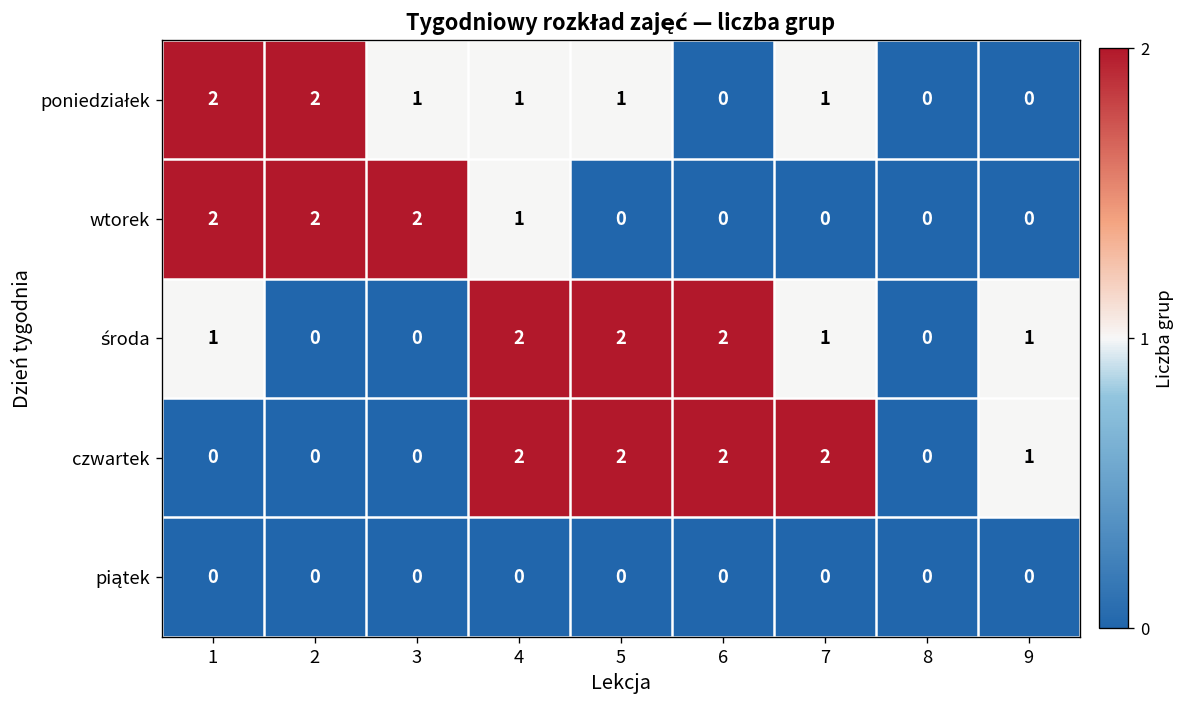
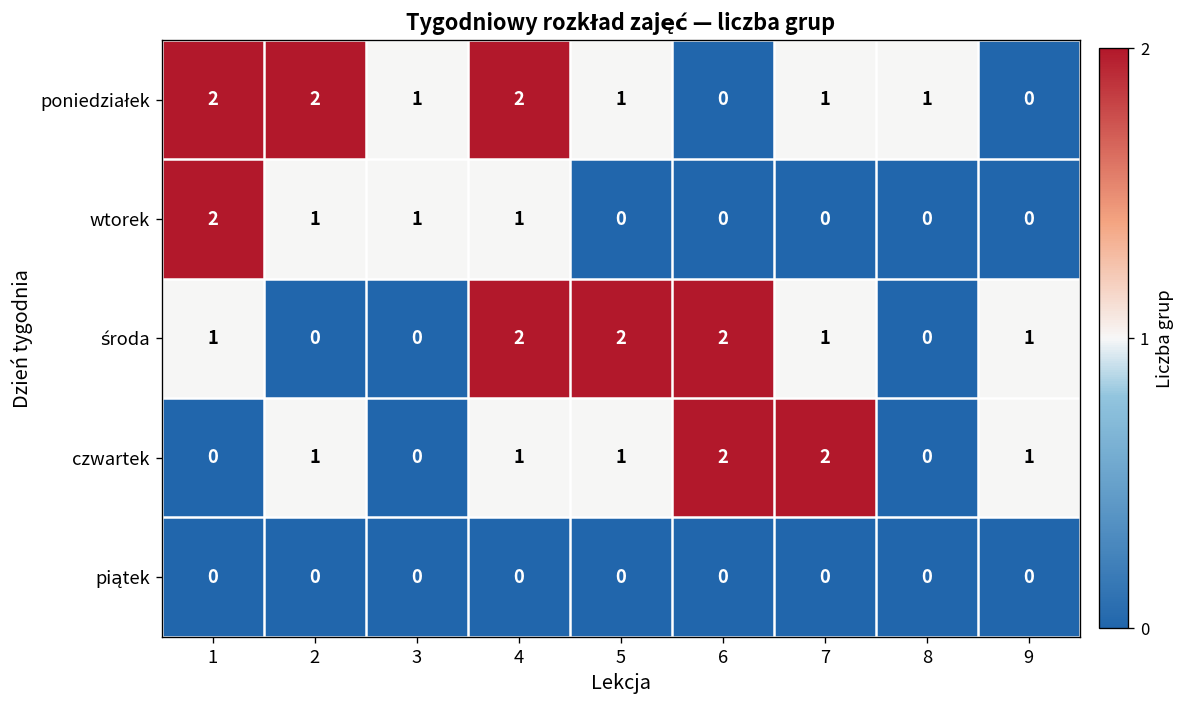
  {
    "poniedziałek": {
      "1": 2,
      "2": 2,
      "3": 1,
-     "4": 1,
+     "4": 2,
      "5": 1,
      "6": 0,
      "7": 1,
-     "8": 0,
+     "8": 1,
      "9": 0
    },
    "wtorek": {
      "1": 2,
-     "2": 2,
-     "3": 2,
+     "2": 1,
+     "3": 1,
      "4": 1,
      "5": 0,
      "6": 0,
      "7": 0,
      "8": 0,
      "9": 0
    },
    "środa": {
      "1": 1,
      "2": 0,
      "3": 0,
      "4": 2,
      "5": 2,
      "6": 2,
      "7": 1,
      "8": 0,
      "9": 1
    },
    "czwartek": {
      "1": 0,
-     "2": 0,
+     "2": 1,
      "3": 0,
-     "4": 2,
-     "5": 2,
+     "4": 1,
+     "5": 1,
      "6": 2,
      "7": 2,
      "8": 0,
      "9": 1
    },
    "piątek": {
      "1": 0,
      "2": 0,
      "3": 0,
      "4": 0,
      "5": 0,
      "6": 0,
      "7": 0,
      "8": 0,
      "9": 0
    }
  }
